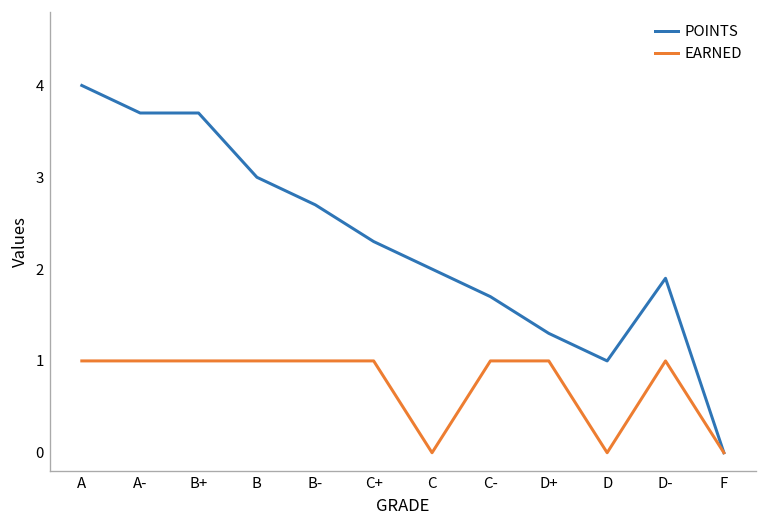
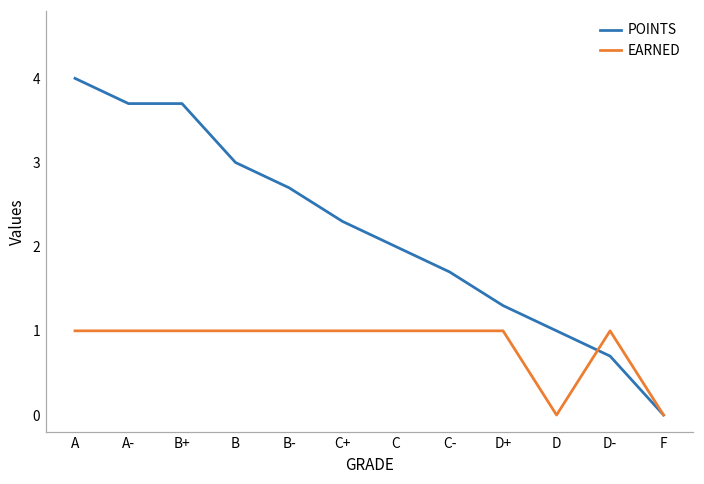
  {
    "POINTS": {
      "A": 4.0,
      "A-": 3.7,
      "B+": 3.7,
      "B": 3.0,
      "B-": 2.7,
      "C+": 2.3,
      "C": 2.0,
      "C-": 1.7,
      "D+": 1.3,
      "D": 1.0,
-     "D-": 1.9
+     "D-": 0.7
    },
    "EARNED": {
      "A": 1,
      "A-": 1,
      "B+": 1,
      "B": 1,
      "B-": 1,
      "C+": 1,
-     "C": 0,
+     "C": 1,
      "C-": 1,
      "D+": 1,
      "D": 0,
      "D-": 1
    }
  }
